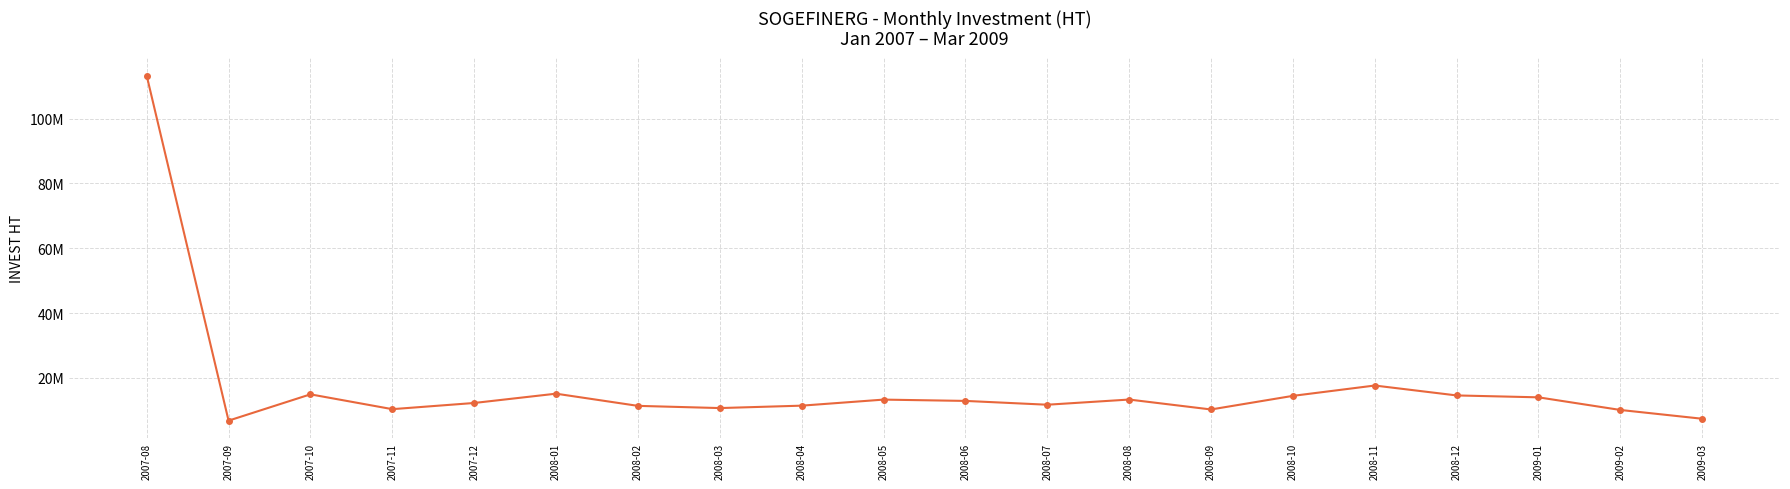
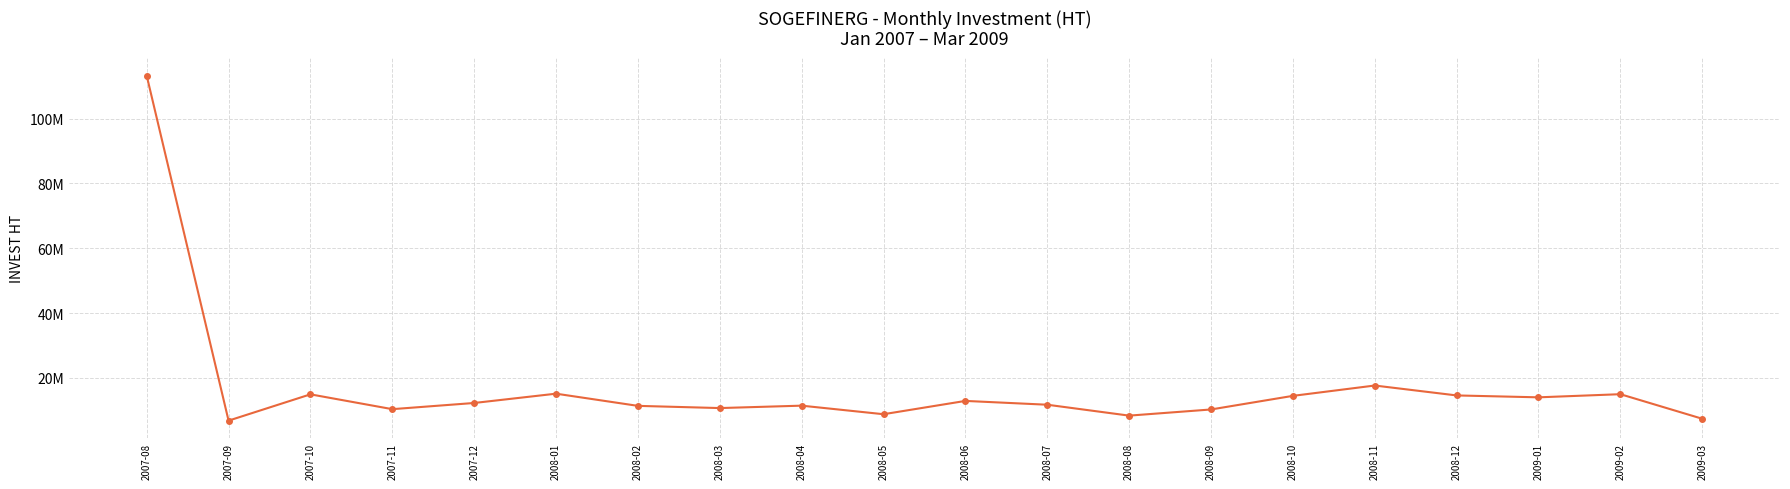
  {
    "2007-08": 113000000,
    "2007-09": 7000000,
    "2007-10": 15000000,
    "2007-11": 10000000,
    "2007-12": 12000000,
    "2008-01": 15000000,
    "2008-02": 11000000,
    "2008-03": 11000000,
    "2008-04": 11000000,
-   "2008-05": 13000000,
+   "2008-05": 9000000,
    "2008-06": 13000000,
    "2008-07": 12000000,
-   "2008-08": 13000000,
+   "2008-08": 8000000,
    "2008-09": 10000000,
    "2008-10": 14000000,
    "2008-11": 18000000,
    "2008-12": 15000000,
    "2009-01": 14000000,
-   "2009-02": 10000000,
+   "2009-02": 15000000,
    "2009-03": 7000000
  }
